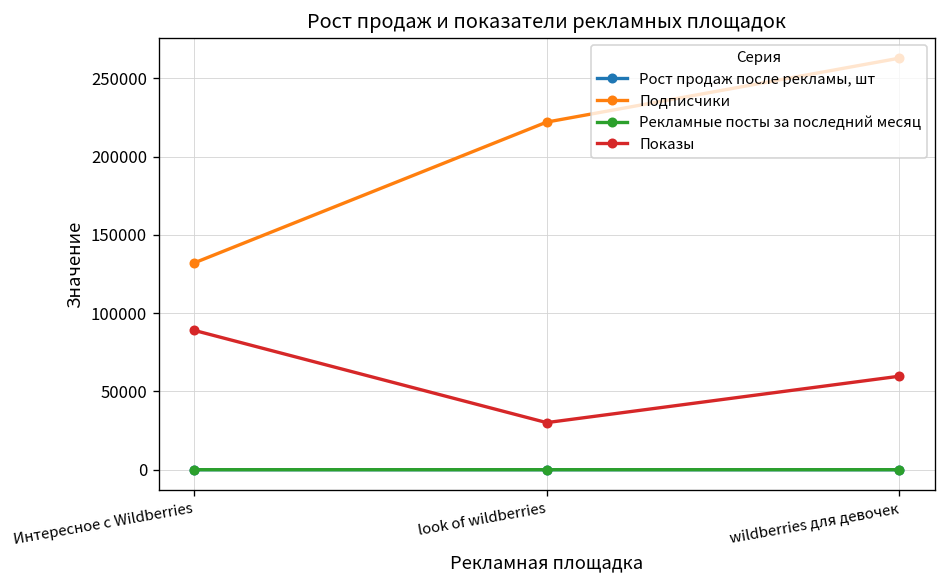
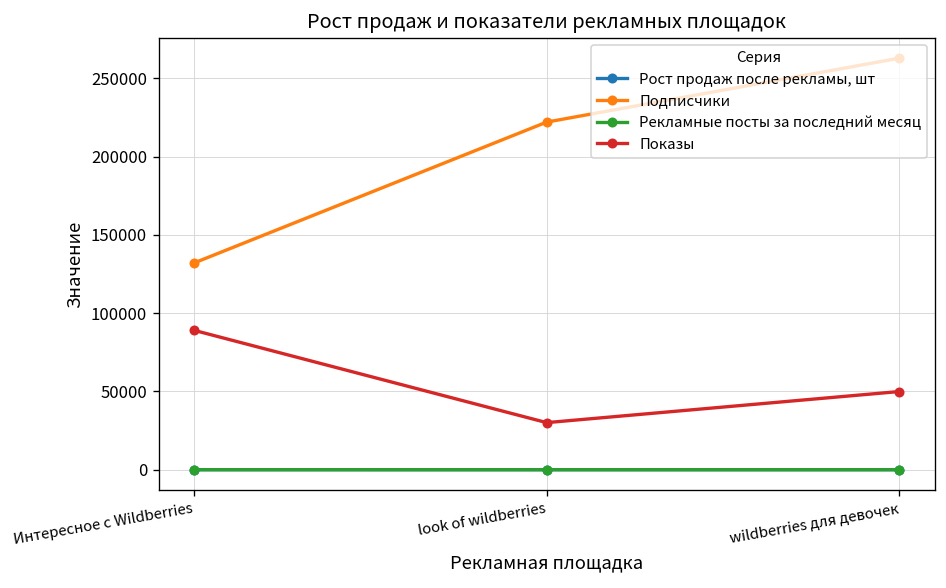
  {
    "Рекламные посты за последний месяц": {
      "Интересное с Wildberries": 0,
      "look of wildberries": 0,
      "wildberries для девочек": 0
    },
    "Подписчики": {
      "Интересное с Wildberries": 132000,
      "look of wildberries": 222000
    },
    "Показы": {
      "Интересное с Wildberries": 89000,
      "look of wildberries": 30000,
-     "wildberries для девочек": 60000
+     "wildberries для девочек": 50000
    }
  }
